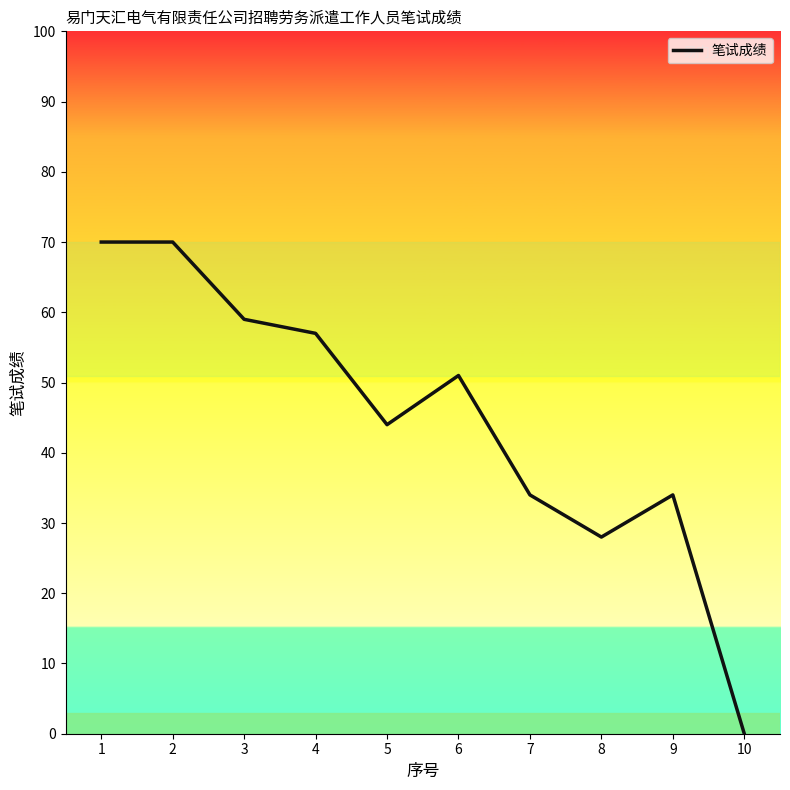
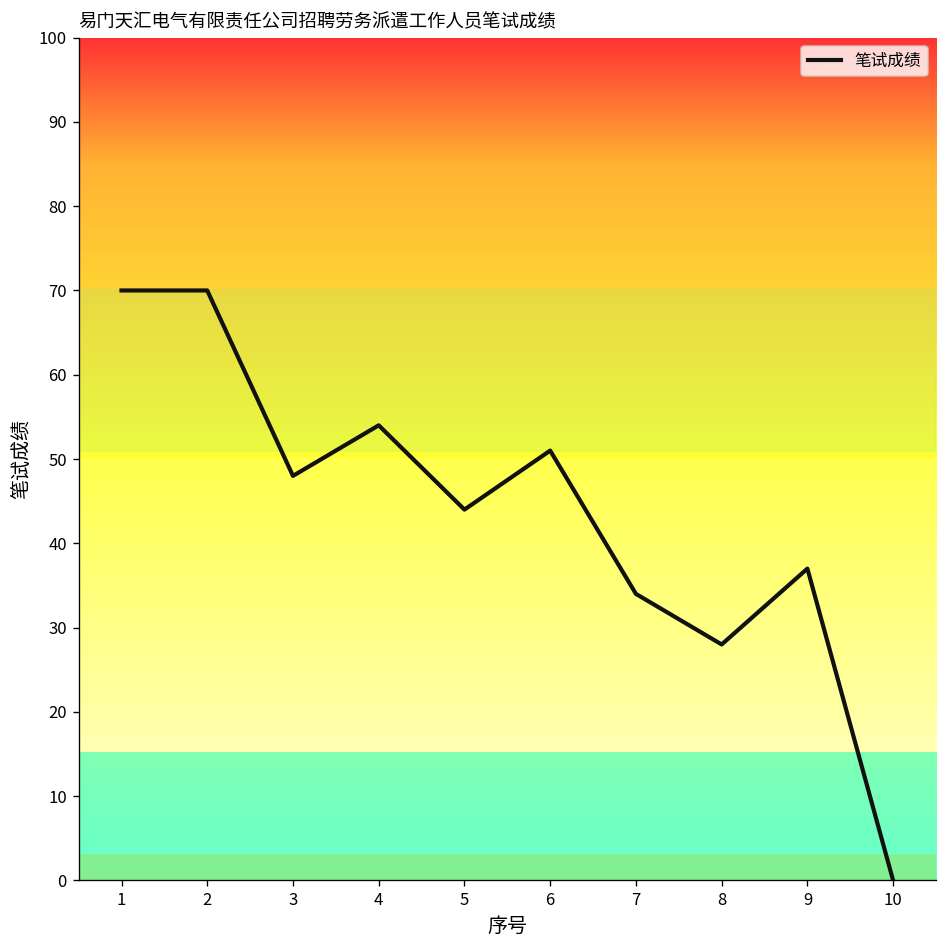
  {
    "1": 70,
    "2": 70,
-   "3": 59,
-   "4": 57,
+   "3": 48,
+   "4": 54,
    "5": 44,
    "6": 51,
    "7": 34,
    "8": 28,
-   "9": 34
+   "9": 37
  }
